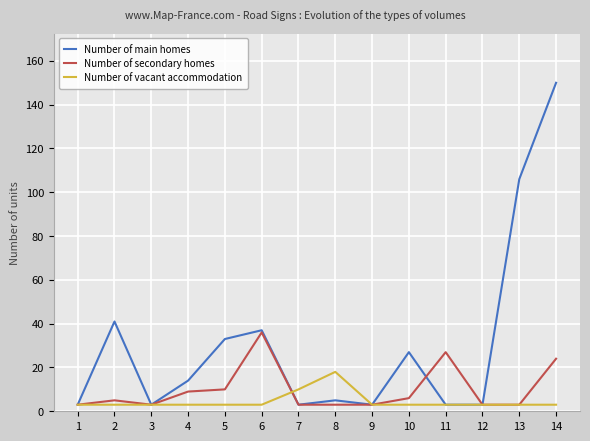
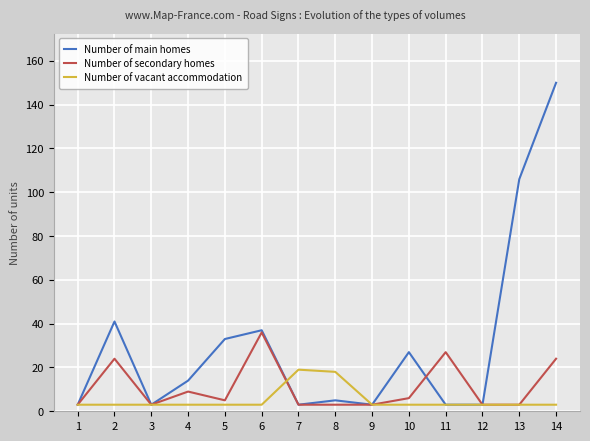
  {
    "Number of main homes": {
      "2": 41,
      "4": 14,
      "5": 33,
      "8": 5,
      "10": 27,
      "13": 106,
      "14": 150
    },
    "Number of secondary homes": {
-     "2": 5,
+     "2": 24,
      "4": 9,
-     "5": 10,
+     "5": 5,
      "8": 3,
      "10": 6,
      "11": 27,
      "14": 24
    },
    "Number of vacant accommodation": {
      "2": 3,
      "4": 3,
      "5": 3,
      "6": 3,
-     "7": 10,
+     "7": 19,
      "8": 18,
      "10": 3,
      "14": 3
    }
  }
